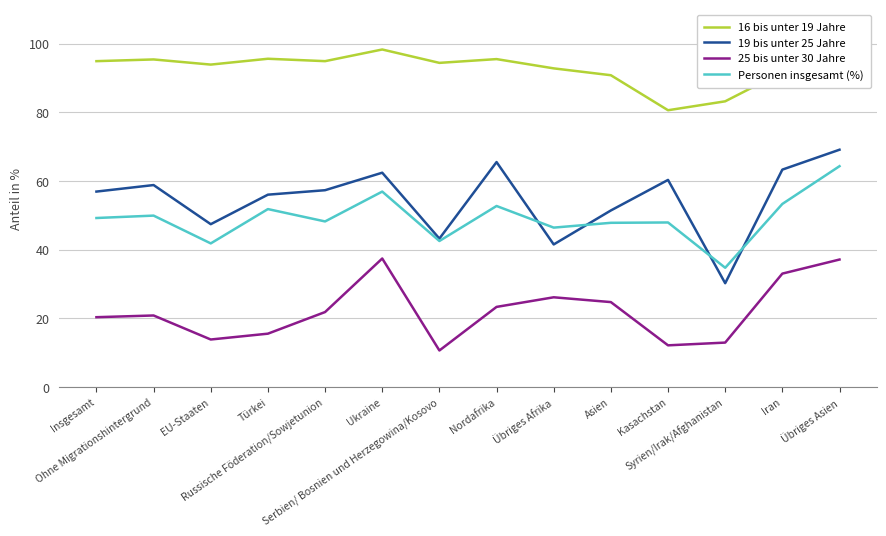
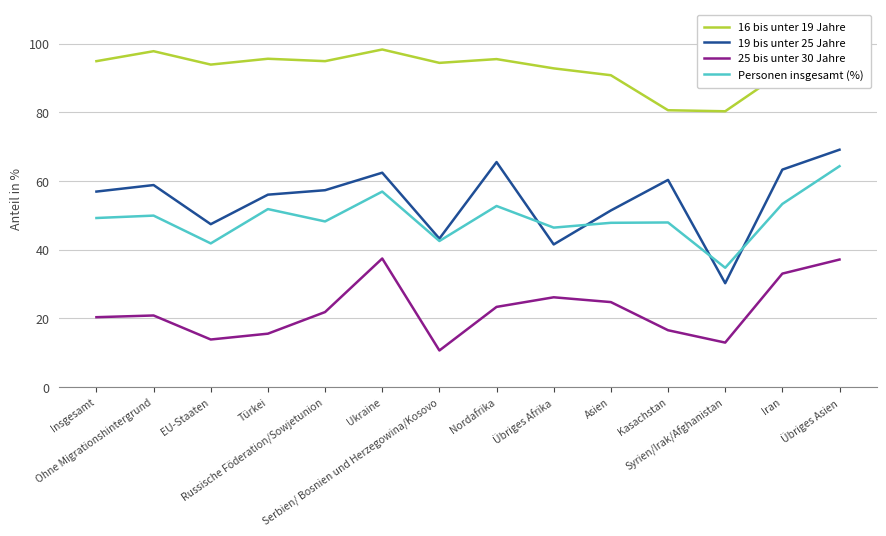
  {
    "16 bis unter 19 Jahre": {
      "Insgesamt": 95,
-     "Ohne Migrationshintergrund": 95,
+     "Ohne Migrationshintergrund": 98,
      "EU-Staaten": 94,
      "Türkei": 96,
      "Russische Föderation/Sowjetunion": 95,
      "Ukraine": 98,
      "Serbien/ Bosnien und Herzegowina/Kosovo": 94,
      "Nordafrika": 96,
      "Übriges Afrika": 93,
      "Asien": 91,
      "Kasachstan": 81,
-     "Syrien/Irak/Afghanistan": 83
+     "Syrien/Irak/Afghanistan": 80
    },
    "19 bis unter 25 Jahre": {
      "Insgesamt": 57,
      "Ohne Migrationshintergrund": 59,
      "EU-Staaten": 47,
      "Türkei": 56,
      "Russische Föderation/Sowjetunion": 57,
      "Ukraine": 62,
      "Nordafrika": 66,
      "Übriges Afrika": 42,
      "Asien": 51,
      "Kasachstan": 60,
      "Syrien/Irak/Afghanistan": 30,
      "Iran": 63,
      "Übriges Asien": 69
    },
    "25 bis unter 30 Jahre": {
      "Insgesamt": 20,
      "Ohne Migrationshintergrund": 21,
      "EU-Staaten": 14,
      "Türkei": 16,
      "Russische Föderation/Sowjetunion": 22,
      "Ukraine": 37,
      "Serbien/ Bosnien und Herzegowina/Kosovo": 11,
      "Nordafrika": 23,
      "Übriges Afrika": 26,
      "Asien": 25,
-     "Kasachstan": 12,
+     "Kasachstan": 17,
      "Syrien/Irak/Afghanistan": 13,
      "Iran": 33,
      "Übriges Asien": 37
    },
    "Personen insgesamt (%)": {
      "Insgesamt": 49,
      "Ohne Migrationshintergrund": 50,
      "EU-Staaten": 42,
      "Türkei": 52,
      "Russische Föderation/Sowjetunion": 48,
      "Ukraine": 57,
      "Nordafrika": 53,
      "Übriges Afrika": 46,
      "Asien": 48,
      "Kasachstan": 48,
      "Syrien/Irak/Afghanistan": 35,
      "Iran": 53,
      "Übriges Asien": 64
    }
  }
